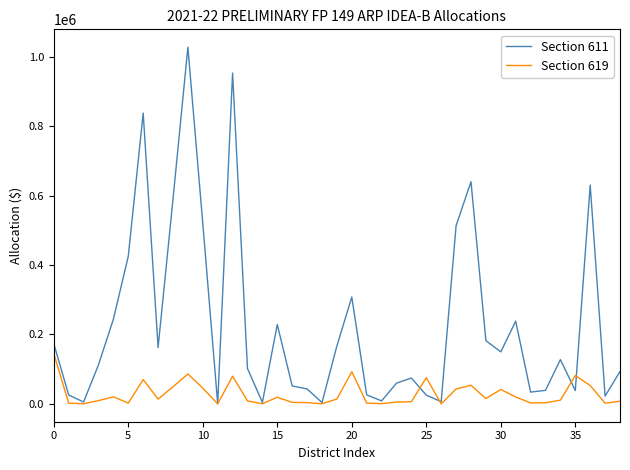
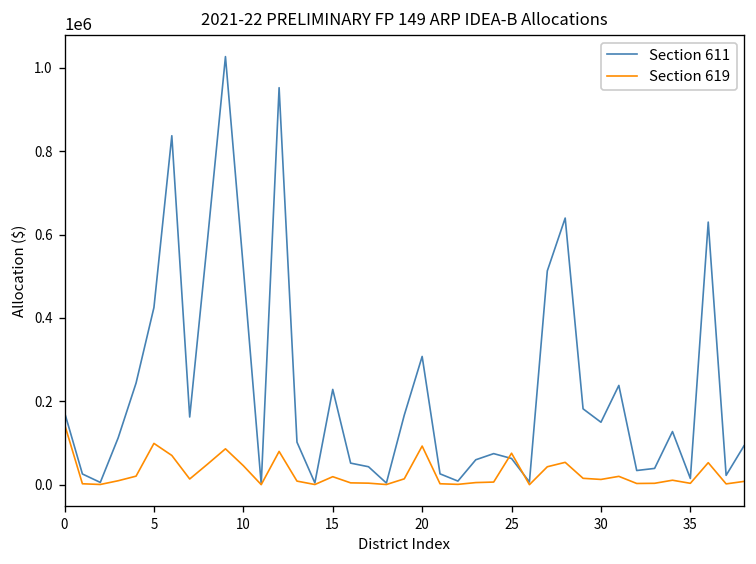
  {
    "Section 611": {
      "0": 170000,
      "5": 430000,
      "10": 520000,
      "15": 230000,
      "20": 310000,
-     "25": 30000,
+     "25": 60000,
      "30": 150000,
-     "35": 40000
+     "35": 10000
    },
    "Section 619": {
      "0": 150000,
-     "5": 0,
+     "5": 100000,
      "10": 50000,
      "15": 20000,
      "20": 90000,
      "25": 80000,
-     "30": 40000,
-     "35": 80000
+     "30": 10000,
+     "35": 0
    }
  }
